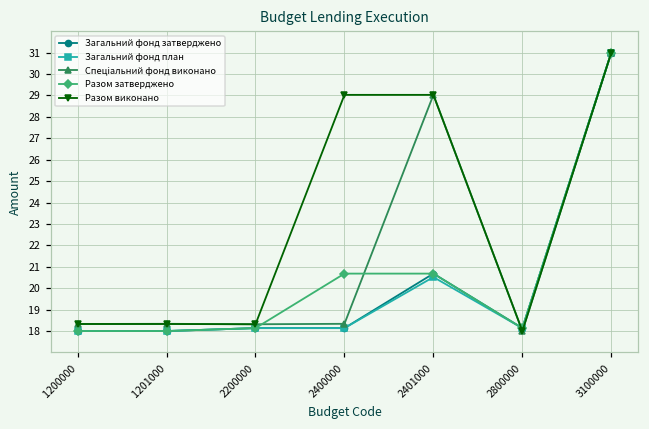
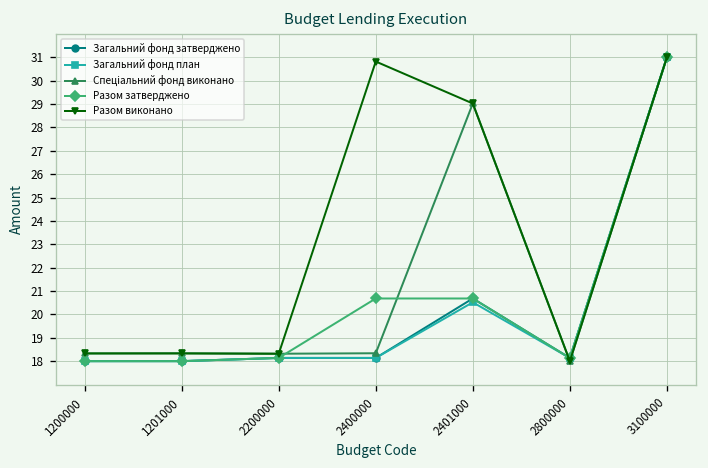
  {
    "Загальний фонд план": {
      "2401000": 20.5
    },
    "Разом виконано": {
-     "2400000": 29.0
+     "2400000": 30.8
    }
  }
